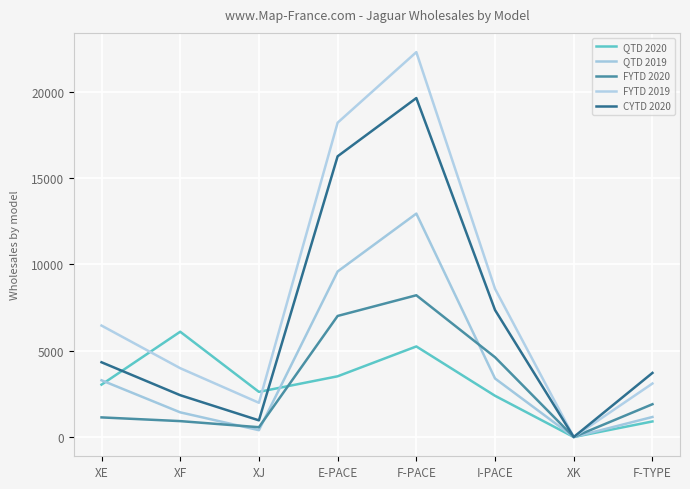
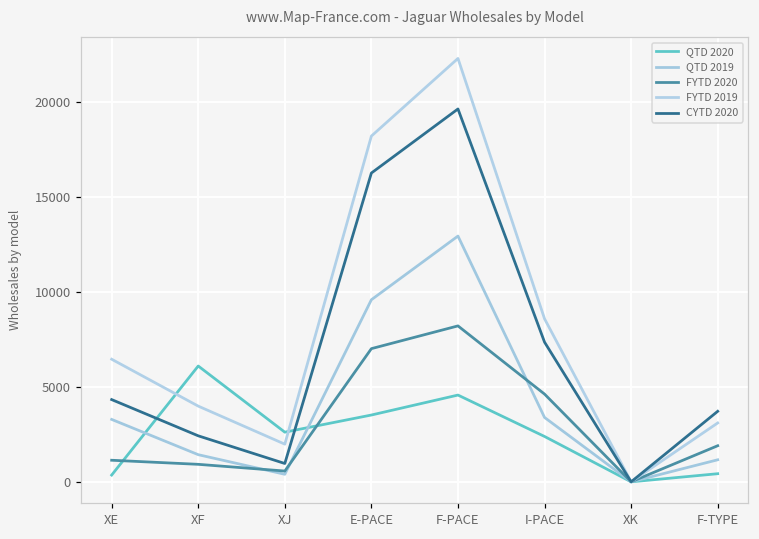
  {
    "QTD 2020": {
-     "XE": 3000,
+     "XE": 400,
      "XF": 6100,
      "XJ": 2600,
      "E-PACE": 3500,
-     "F-PACE": 5200,
+     "F-PACE": 4600,
      "I-PACE": 2400,
-     "F-TYPE": 900
+     "F-TYPE": 400
    }
  }
